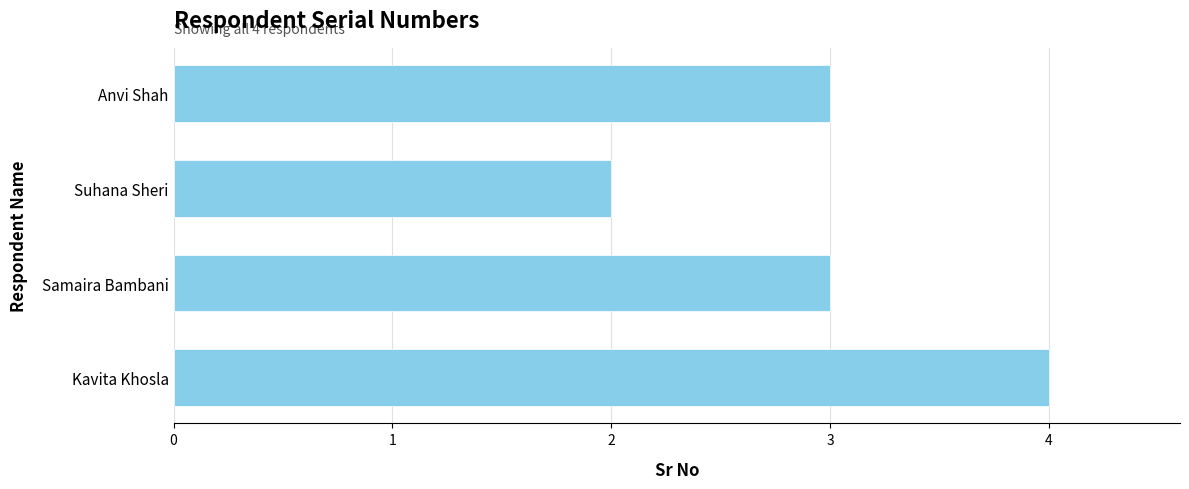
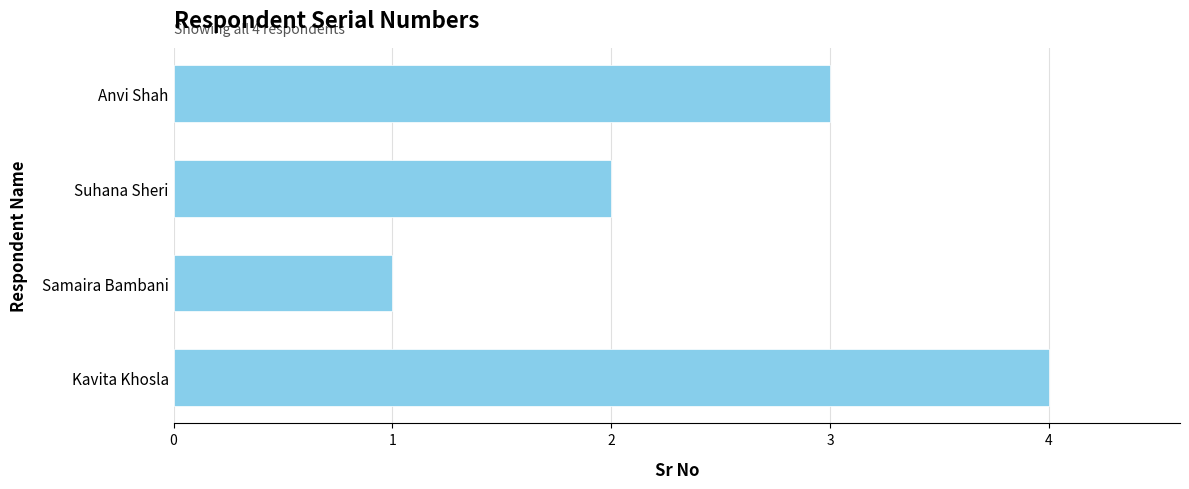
  {
    "Anvi Shah": 3,
    "Suhana Sheri": 2,
-   "Samaira Bambani": 3,
+   "Samaira Bambani": 1,
    "Kavita Khosla": 4
  }
